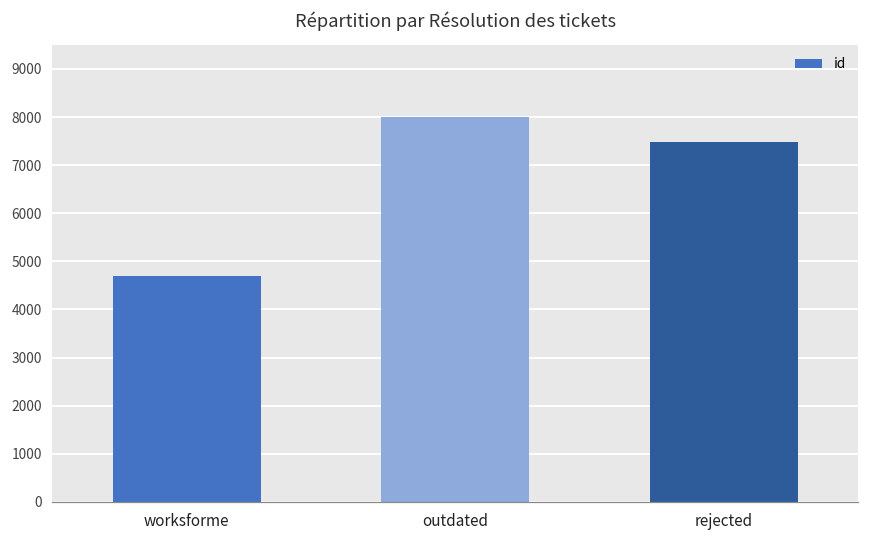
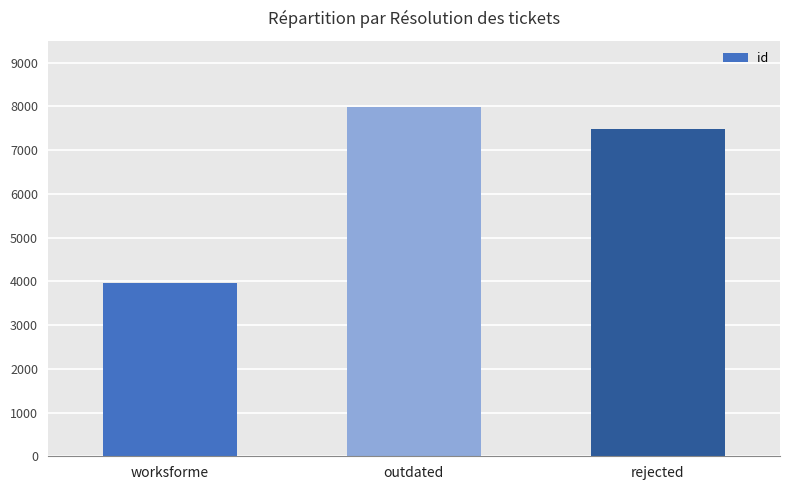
  {
-   "worksforme": 4700,
+   "worksforme": 4000,
    "outdated": 8000,
    "rejected": 7500
  }
